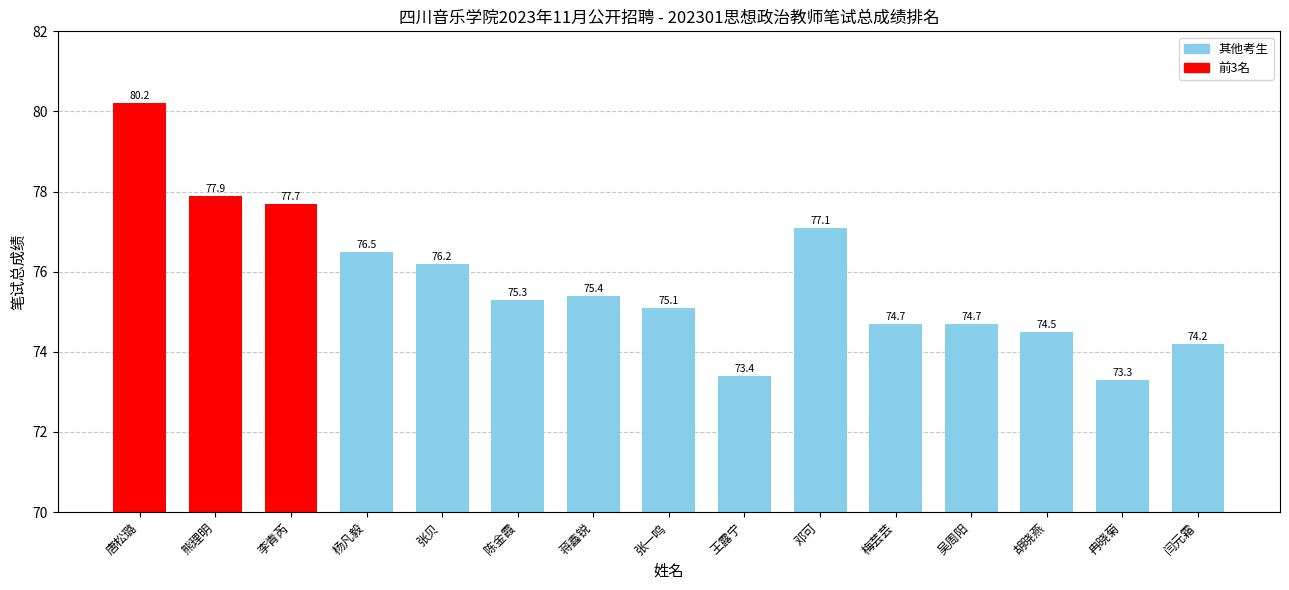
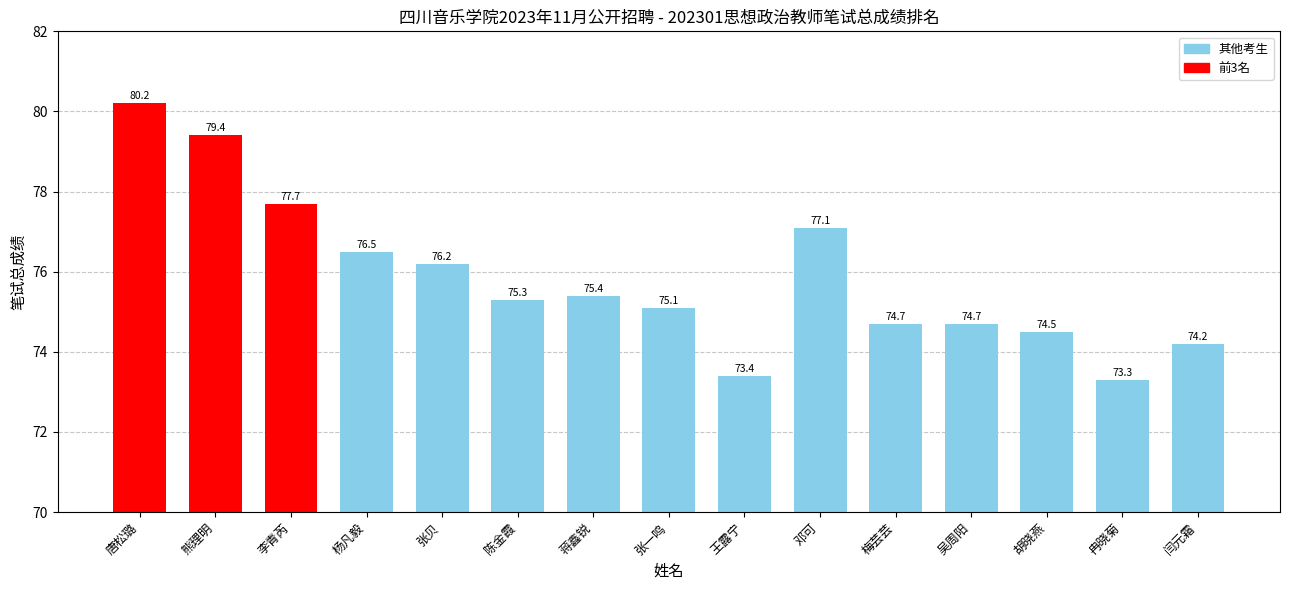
  {
    "唐松璐": 80.2,
-   "熊理明": 77.9,
+   "熊理明": 79.4,
    "李青芮": 77.7,
    "杨凡毅": 76.5,
    "张贝": 76.2,
    "陈金霞": 75.3,
    "蒋鑫锐": 75.4,
    "张一鸣": 75.1,
    "王露宁": 73.4,
    "邓可": 77.1,
    "梅芸芸": 74.7,
    "吴周阳": 74.7,
    "胡晓燕": 74.5,
    "冉晓菊": 73.3,
    "闫元霜": 74.2
  }
